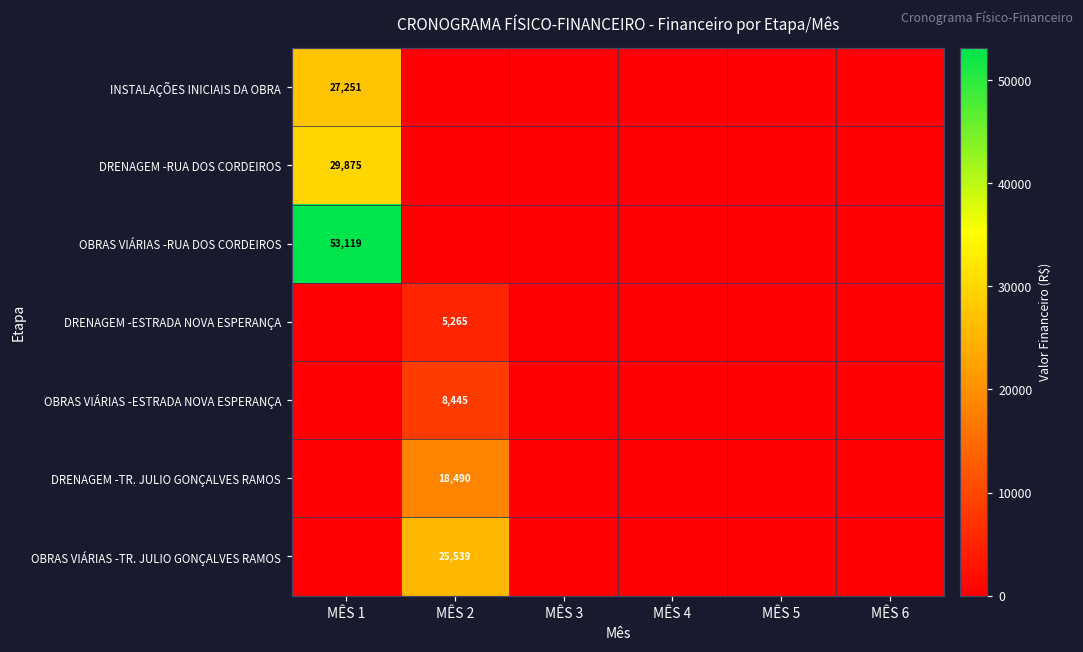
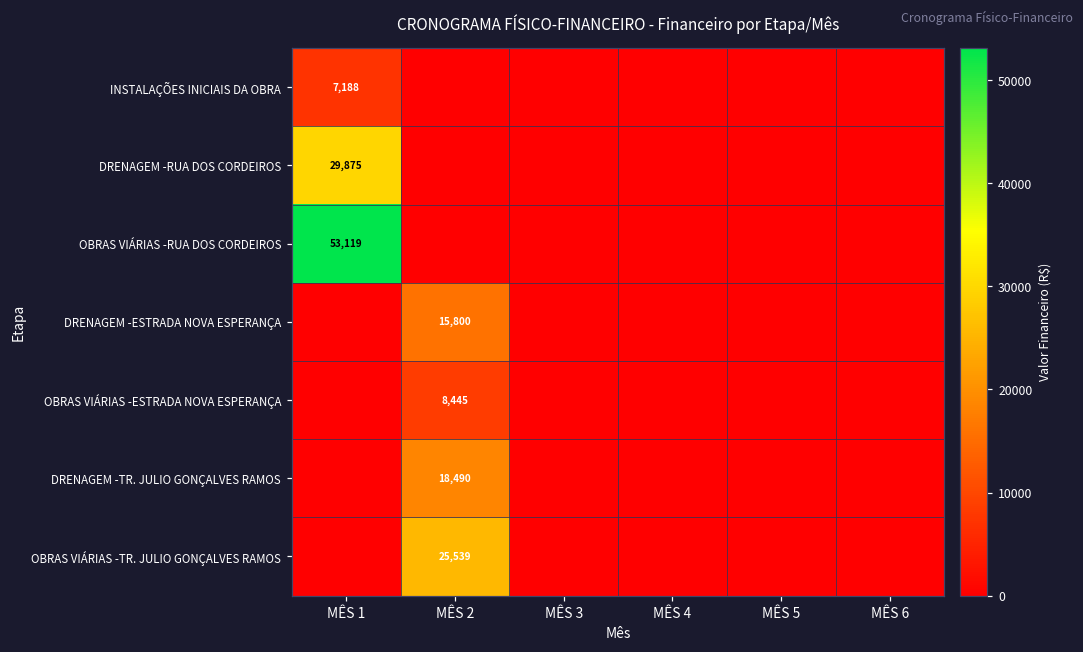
  {
    "INSTALAÇÕES INICIAIS DA OBRA": {
-     "MÊS 1": "27,251"
+     "MÊS 1": "7,188"
    },
    "DRENAGEM -RUA DOS CORDEIROS": {
      "MÊS 1": "29,875"
    },
    "OBRAS VIÁRIAS -RUA DOS CORDEIROS": {
      "MÊS 1": "53,119"
    },
    "DRENAGEM -ESTRADA NOVA ESPERANÇA": {
-     "MÊS 2": "5,265"
+     "MÊS 2": "15,800"
    },
    "OBRAS VIÁRIAS -ESTRADA NOVA ESPERANÇA": {
      "MÊS 2": "8,445"
    },
    "DRENAGEM -TR. JULIO GONÇALVES RAMOS": {
      "MÊS 2": "18,490"
    },
    "OBRAS VIÁRIAS -TR. JULIO GONÇALVES RAMOS": {
      "MÊS 2": "25,539"
    }
  }
